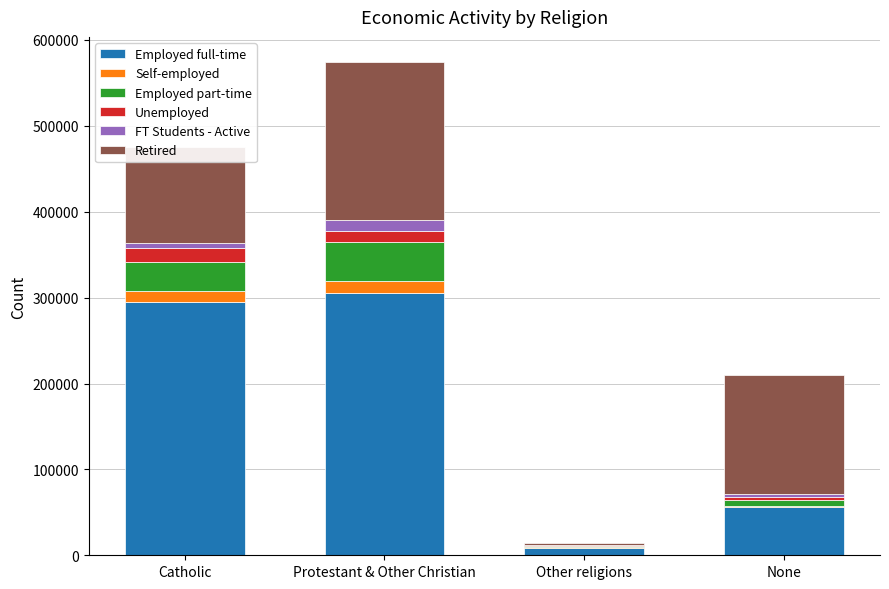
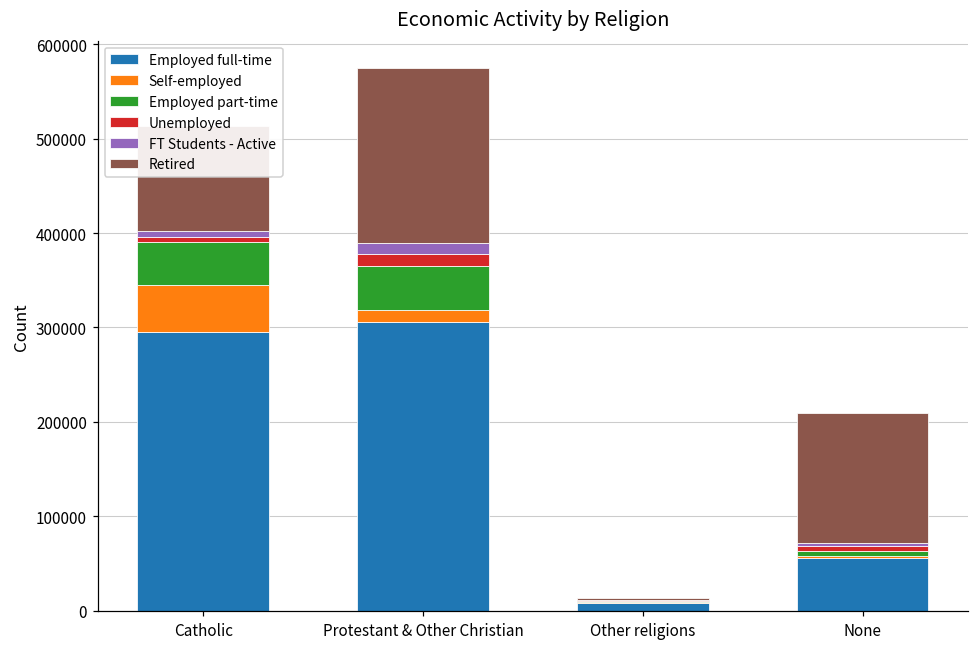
  {
    "Employed full-time": {
      "Catholic": 300000,
      "Protestant & Other Christian": 310000,
      "Other religions": 10000,
      "None": 60000
    },
    "Self-employed": {
-     "Catholic": 10000,
+     "Catholic": 50000,
      "Protestant & Other Christian": 10000
    },
    "Employed part-time": {
-     "Catholic": 30000,
+     "Catholic": 50000,
      "Protestant & Other Christian": 50000,
      "None": 10000
    },
    "Unemployed": {
-     "Catholic": 20000,
+     "Catholic": 10000,
      "Protestant & Other Christian": 10000,
      "None": 0
    },
    "FT Students - Active": {
      "Catholic": 10000,
      "Protestant & Other Christian": 10000,
      "None": 0
    },
    "Retired": {
      "Protestant & Other Christian": 180000,
      "None": 140000
    }
  }
